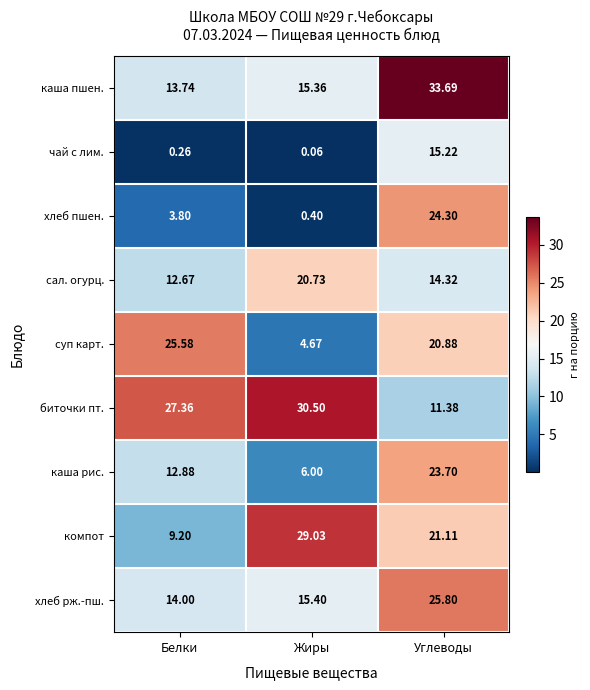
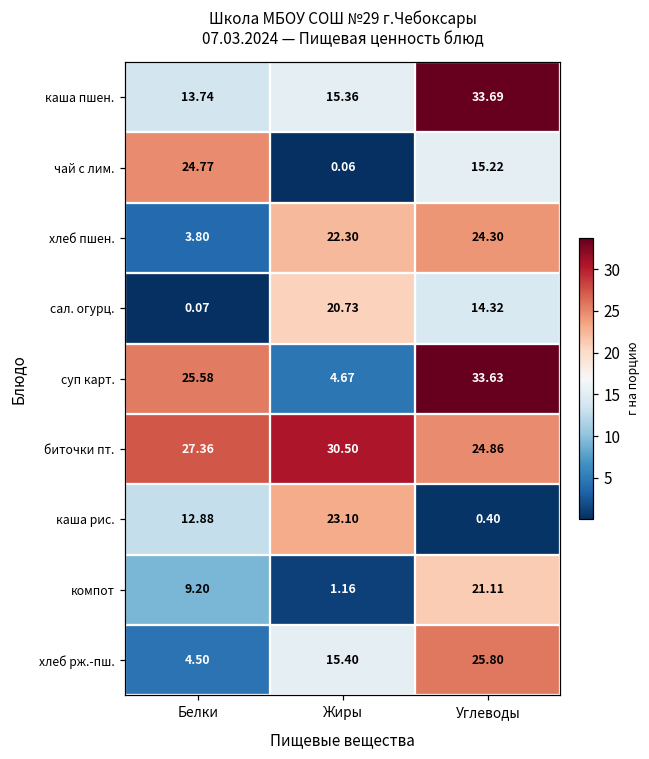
  {
    "каша пшен.": {
      "Белки": 13.74,
      "Жиры": 15.36,
      "Углеводы": 33.69
    },
    "чай с лим.": {
-     "Белки": 0.26,
+     "Белки": 24.77,
      "Жиры": 0.06,
      "Углеводы": 15.22
    },
    "хлеб пшен.": {
      "Белки": 3.80,
-     "Жиры": 0.40,
+     "Жиры": 22.30,
      "Углеводы": 24.30
    },
    "сал. огурц.": {
-     "Белки": 12.67,
+     "Белки": 0.07,
      "Жиры": 20.73,
      "Углеводы": 14.32
    },
    "суп карт.": {
      "Белки": 25.58,
      "Жиры": 4.67,
-     "Углеводы": 20.88
+     "Углеводы": 33.63
    },
    "биточки пт.": {
      "Белки": 27.36,
      "Жиры": 30.50,
-     "Углеводы": 11.38
+     "Углеводы": 24.86
    },
    "каша рис.": {
      "Белки": 12.88,
-     "Жиры": 6.00,
-     "Углеводы": 23.70
+     "Жиры": 23.10,
+     "Углеводы": 0.40
    },
    "компот": {
      "Белки": 9.20,
-     "Жиры": 29.03,
+     "Жиры": 1.16,
      "Углеводы": 21.11
    },
    "хлеб рж.-пш.": {
-     "Белки": 14.00,
+     "Белки": 4.50,
      "Жиры": 15.40,
      "Углеводы": 25.80
    }
  }
